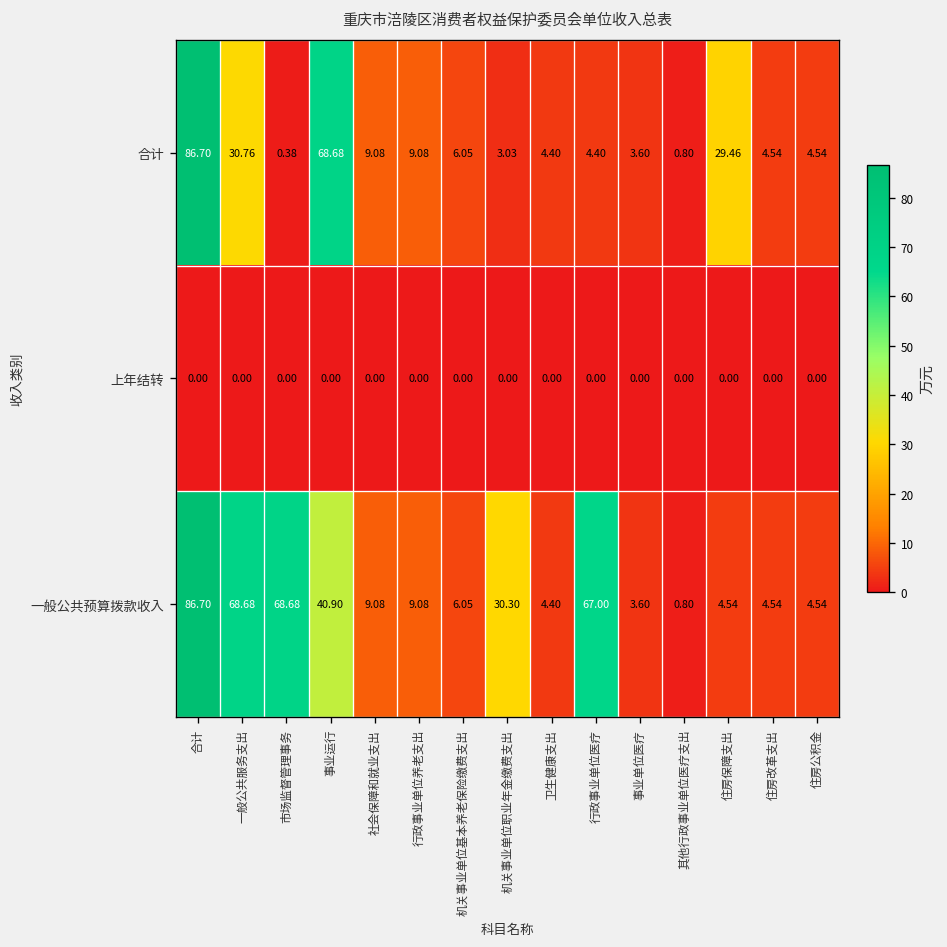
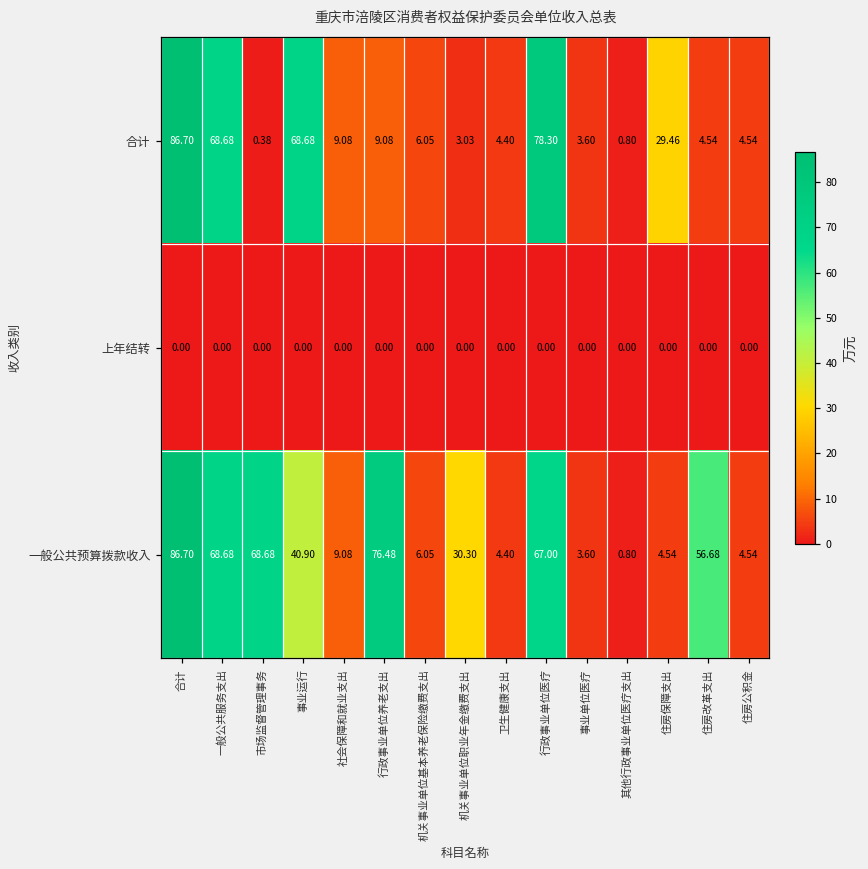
  {
    "合计": {
      "合计": 86.70,
-     "一般公共服务支出": 30.76,
+     "一般公共服务支出": 68.68,
      "市场监督管理事务": 0.38,
      "事业运行": 68.68,
      "社会保障和就业支出": 9.08,
      "行政事业单位养老支出": 9.08,
      "机关事业单位基本养老保险缴费支出": 6.05,
      "机关事业单位职业年金缴费支出": 3.03,
      "卫生健康支出": 4.40,
-     "行政事业单位医疗": 4.40,
+     "行政事业单位医疗": 78.30,
      "事业单位医疗": 3.60,
      "其他行政事业单位医疗支出": 0.80,
      "住房保障支出": 29.46,
      "住房改革支出": 4.54,
      "住房公积金": 4.54
    },
    "上年结转": {
      "合计": 0.00,
      "一般公共服务支出": 0.00,
      "市场监督管理事务": 0.00,
      "事业运行": 0.00,
      "社会保障和就业支出": 0.00,
      "行政事业单位养老支出": 0.00,
      "机关事业单位基本养老保险缴费支出": 0.00,
      "机关事业单位职业年金缴费支出": 0.00,
      "卫生健康支出": 0.00,
      "行政事业单位医疗": 0.00,
      "事业单位医疗": 0.00,
      "其他行政事业单位医疗支出": 0.00,
      "住房保障支出": 0.00,
      "住房改革支出": 0.00,
      "住房公积金": 0.00
    },
    "一般公共预算拨款收入": {
      "合计": 86.70,
      "一般公共服务支出": 68.68,
      "市场监督管理事务": 68.68,
      "事业运行": 40.90,
      "社会保障和就业支出": 9.08,
-     "行政事业单位养老支出": 9.08,
+     "行政事业单位养老支出": 76.48,
      "机关事业单位基本养老保险缴费支出": 6.05,
      "机关事业单位职业年金缴费支出": 30.30,
      "卫生健康支出": 4.40,
      "行政事业单位医疗": 67.00,
      "事业单位医疗": 3.60,
      "其他行政事业单位医疗支出": 0.80,
      "住房保障支出": 4.54,
-     "住房改革支出": 4.54,
+     "住房改革支出": 56.68,
      "住房公积金": 4.54
    }
  }
